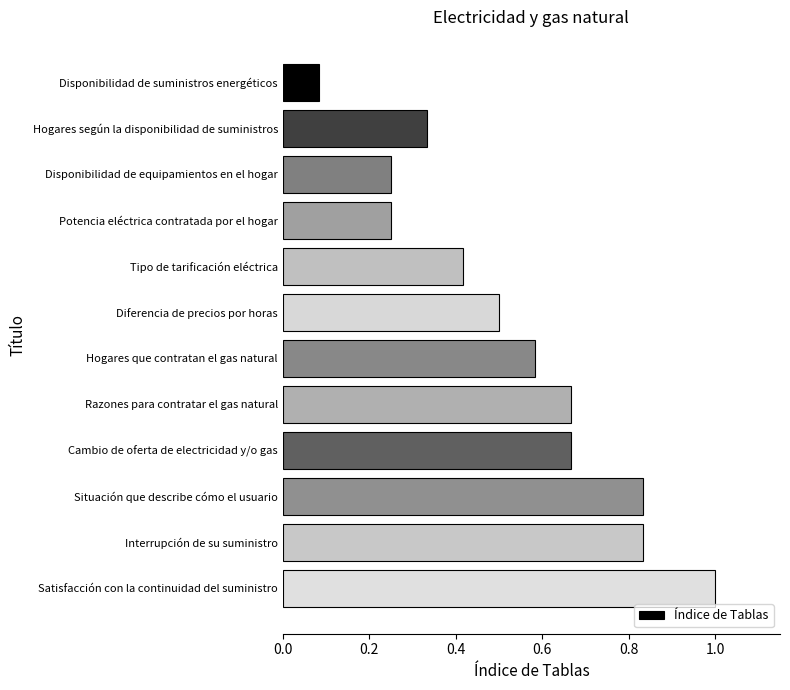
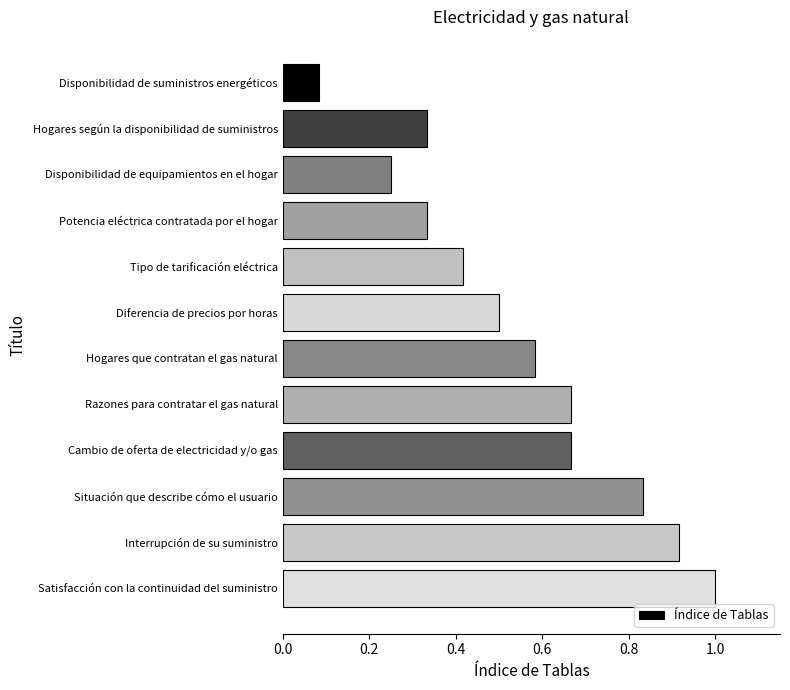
  {
    "Disponibilidad de suministros energéticos": 0.08,
    "Hogares según la disponibilidad de suministros": 0.33,
    "Disponibilidad de equipamientos en el hogar": 0.25,
-   "Potencia eléctrica contratada por el hogar": 0.25,
+   "Potencia eléctrica contratada por el hogar": 0.33,
    "Tipo de tarificación eléctrica": 0.42,
    "Diferencia de precios por horas": 0.50,
    "Hogares que contratan el gas natural": 0.58,
    "Razones para contratar el gas natural": 0.67,
    "Cambio de oferta de electricidad y/o gas": 0.67,
    "Situación que describe cómo el usuario": 0.83,
-   "Interrupción de su suministro": 0.83,
+   "Interrupción de su suministro": 0.92,
    "Satisfacción con la continuidad del suministro": 1.00
  }
